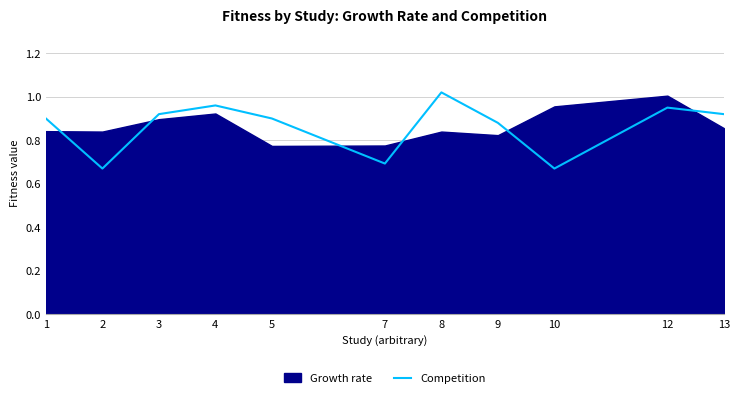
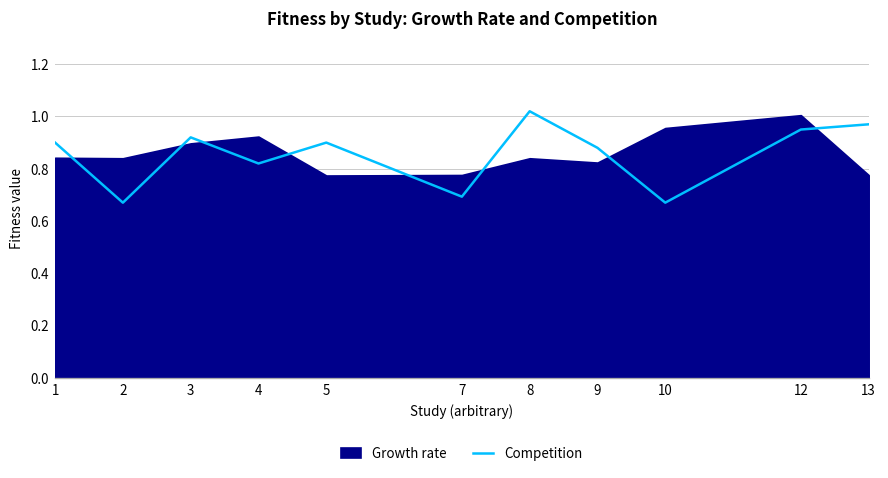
  {
    "Competition": {
      "1": 0.90,
      "2": 0.67,
      "3": 0.92,
-     "4": 0.96,
+     "4": 0.82,
      "5": 0.90,
      "7": 0.69,
      "8": 1.02,
      "9": 0.88,
      "10": 0.67,
      "12": 0.95,
-     "13": 0.92
+     "13": 0.97
    },
    "Growth rate": {
      "1": 0.84,
      "2": 0.84,
      "3": 0.90,
      "4": 0.92,
      "5": 0.77,
      "7": 0.78,
      "8": 0.84,
      "9": 0.82,
      "10": 0.96,
      "12": 1.01,
-     "13": 0.86
+     "13": 0.78
    }
  }
